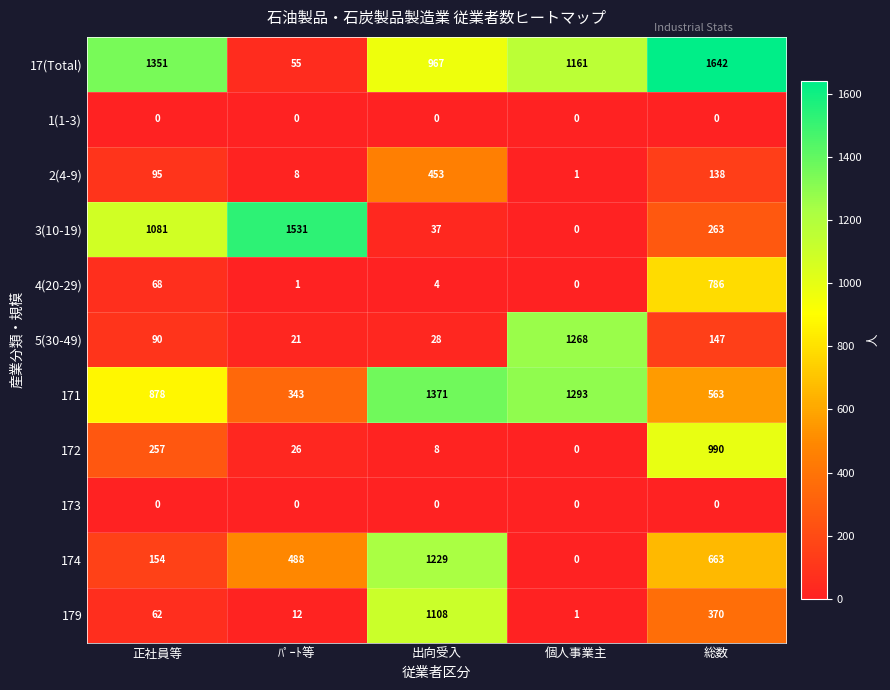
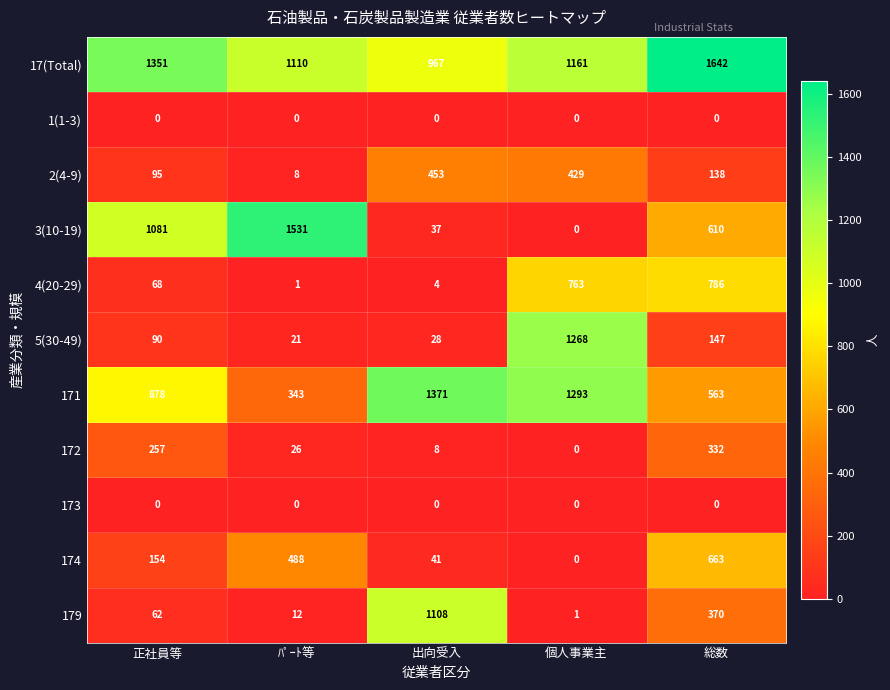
  {
    "17(Total)": {
      "正社員等": 1351,
-     "ﾊﾟｰﾄ等": 55,
+     "ﾊﾟｰﾄ等": 1110,
      "出向受入": 967,
      "個人事業主": 1161,
      "総数": 1642
    },
    "1(1-3)": {
      "正社員等": 0,
      "ﾊﾟｰﾄ等": 0,
      "出向受入": 0,
      "個人事業主": 0,
      "総数": 0
    },
    "2(4-9)": {
      "正社員等": 95,
      "ﾊﾟｰﾄ等": 8,
      "出向受入": 453,
-     "個人事業主": 1,
+     "個人事業主": 429,
      "総数": 138
    },
    "3(10-19)": {
      "正社員等": 1081,
      "ﾊﾟｰﾄ等": 1531,
      "出向受入": 37,
      "個人事業主": 0,
-     "総数": 263
+     "総数": 610
    },
    "4(20-29)": {
      "正社員等": 68,
      "ﾊﾟｰﾄ等": 1,
      "出向受入": 4,
-     "個人事業主": 0,
+     "個人事業主": 763,
      "総数": 786
    },
    "5(30-49)": {
      "正社員等": 90,
      "ﾊﾟｰﾄ等": 21,
      "出向受入": 28,
      "個人事業主": 1268,
      "総数": 147
    },
    "171": {
      "正社員等": 878,
      "ﾊﾟｰﾄ等": 343,
      "出向受入": 1371,
      "個人事業主": 1293,
      "総数": 563
    },
    "172": {
      "正社員等": 257,
      "ﾊﾟｰﾄ等": 26,
      "出向受入": 8,
      "個人事業主": 0,
-     "総数": 990
+     "総数": 332
    },
    "173": {
      "正社員等": 0,
      "ﾊﾟｰﾄ等": 0,
      "出向受入": 0,
      "個人事業主": 0,
      "総数": 0
    },
    "174": {
      "正社員等": 154,
      "ﾊﾟｰﾄ等": 488,
-     "出向受入": 1229,
+     "出向受入": 41,
      "個人事業主": 0,
      "総数": 663
    },
    "179": {
      "正社員等": 62,
      "ﾊﾟｰﾄ等": 12,
      "出向受入": 1108,
      "個人事業主": 1,
      "総数": 370
    }
  }
